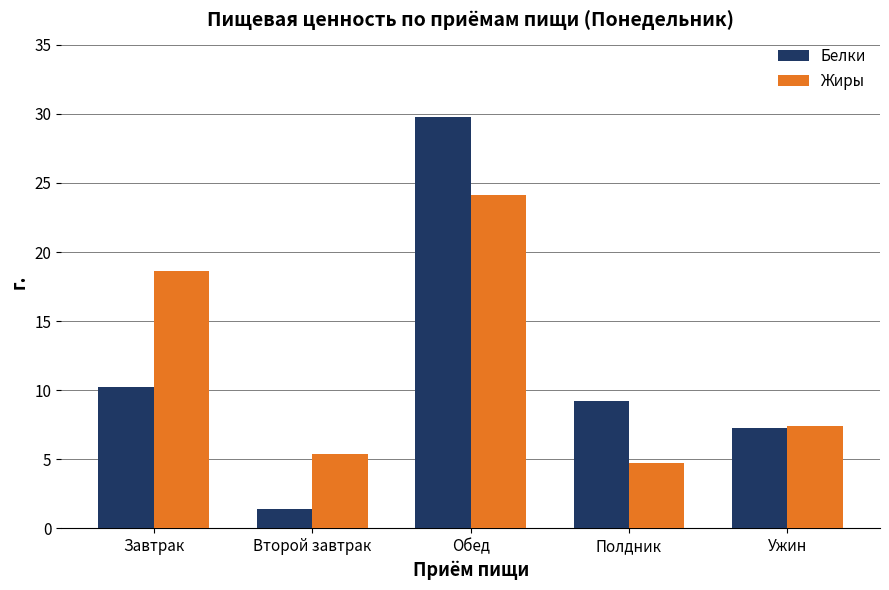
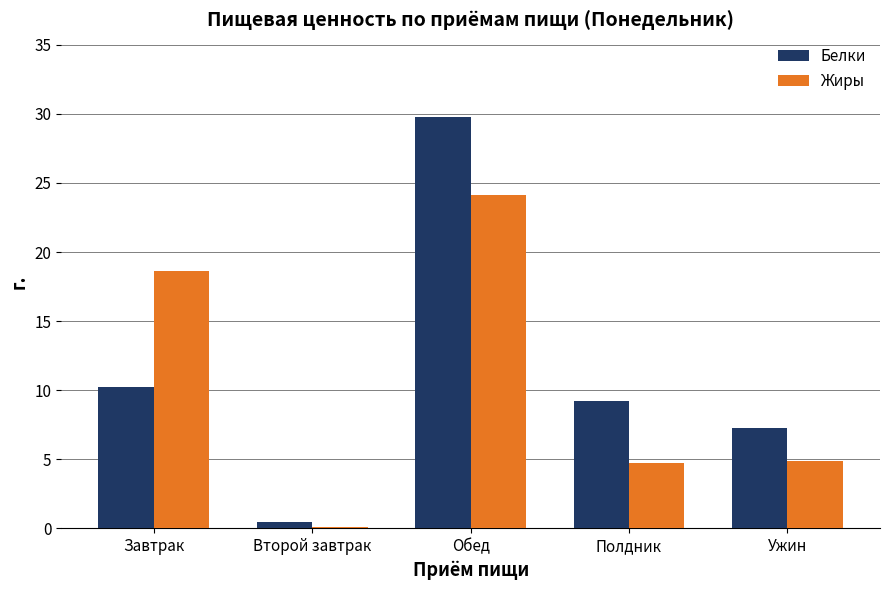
  {
    "Белки": {
      "Завтрак": 10.2,
-     "Второй завтрак": 1.4,
+     "Второй завтрак": 0.5,
      "Обед": 29.8,
      "Полдник": 9.2,
      "Ужин": 7.3
    },
    "Жиры": {
      "Завтрак": 18.6,
-     "Второй завтрак": 5.4,
+     "Второй завтрак": 0.1,
      "Обед": 24.1,
      "Полдник": 4.7,
-     "Ужин": 7.4
+     "Ужин": 4.9
    }
  }
